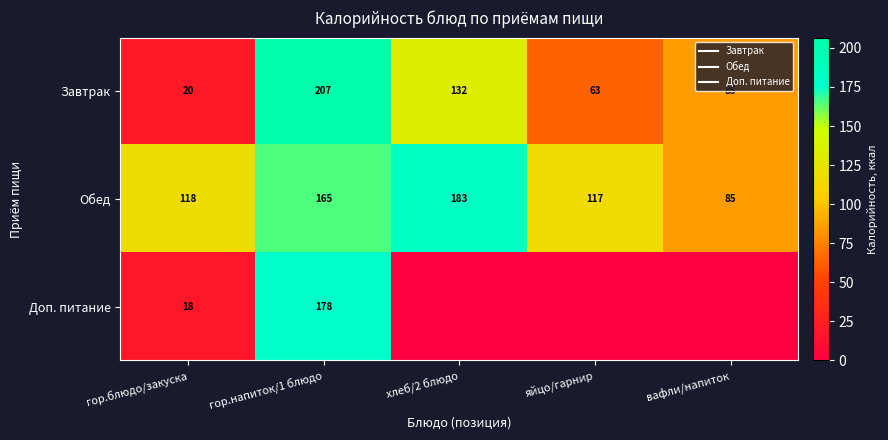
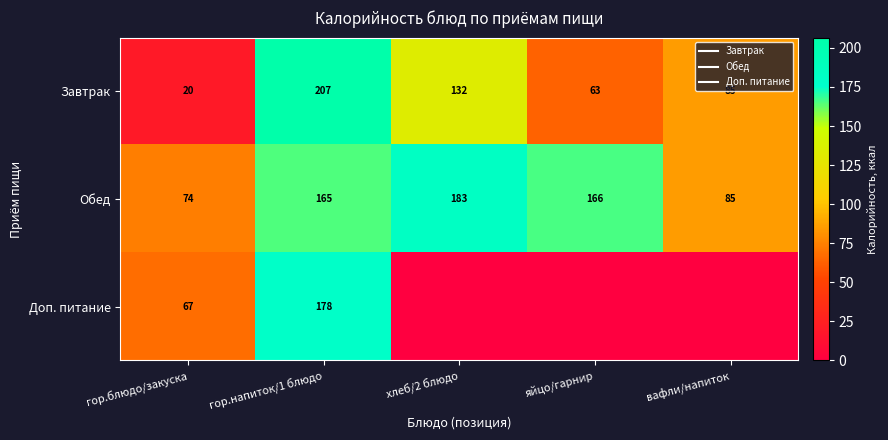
  {
    "Завтрак": {
      "гор.блюдо/закуска": 20,
      "гор.напиток/1 блюдо": 207,
      "хлеб/2 блюдо": 132,
      "яйцо/гарнир": 63
    },
    "Обед": {
-     "гор.блюдо/закуска": 118,
+     "гор.блюдо/закуска": 74,
      "гор.напиток/1 блюдо": 165,
      "хлеб/2 блюдо": 183,
-     "яйцо/гарнир": 117,
+     "яйцо/гарнир": 166,
      "вафли/напиток": 85
    },
    "Доп. питание": {
-     "гор.блюдо/закуска": 18,
+     "гор.блюдо/закуска": 67,
      "гор.напиток/1 блюдо": 178
    }
  }
